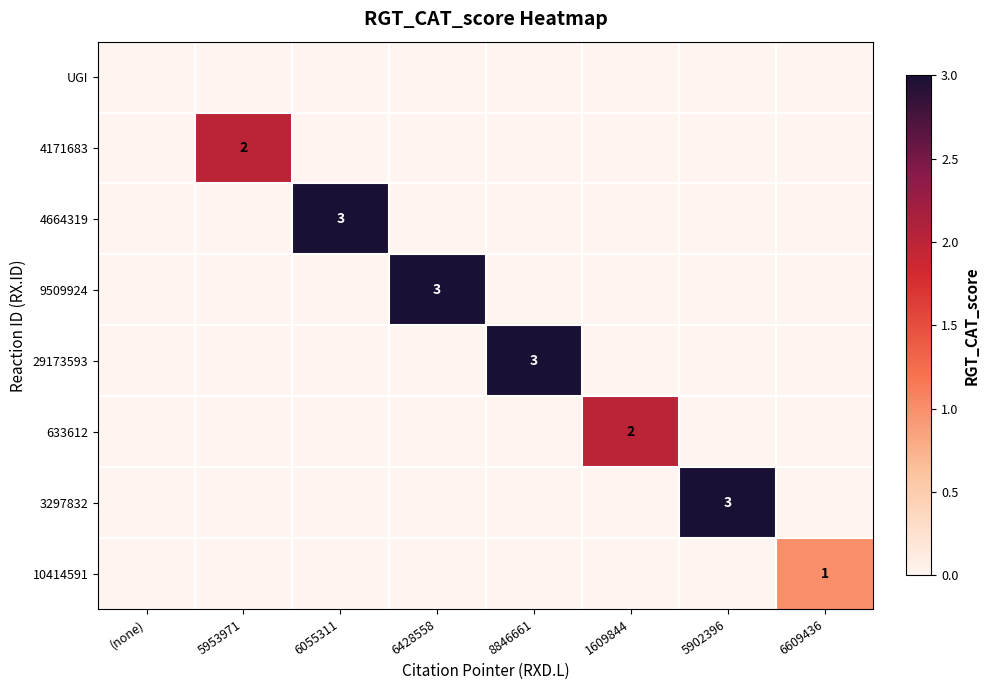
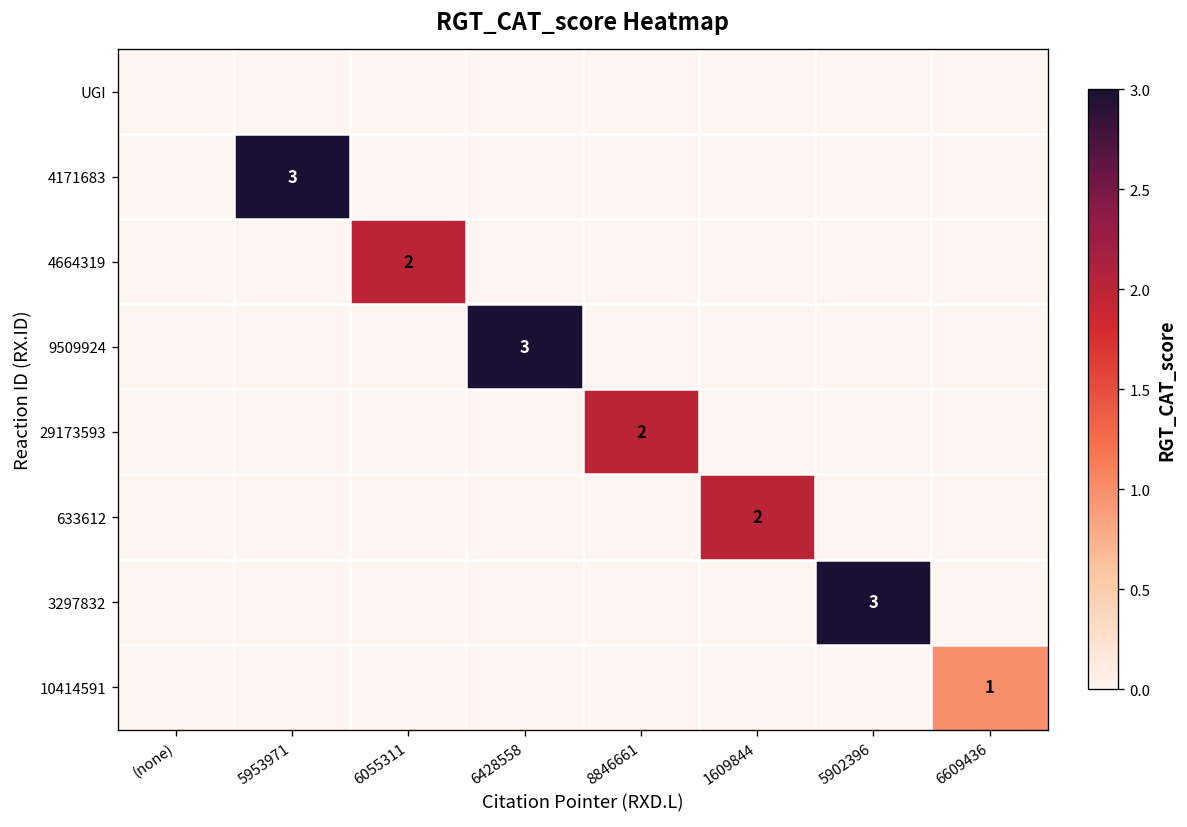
  {
    "4171683": {
-     "5953971": 2
+     "5953971": 3
    },
    "4664319": {
-     "6055311": 3
+     "6055311": 2
    },
    "9509924": {
      "6428558": 3
    },
    "29173593": {
-     "8846661": 3
+     "8846661": 2
    },
    "633612": {
      "1609844": 2
    },
    "3297832": {
      "5902396": 3
    },
    "10414591": {
      "6609436": 1
    }
  }
